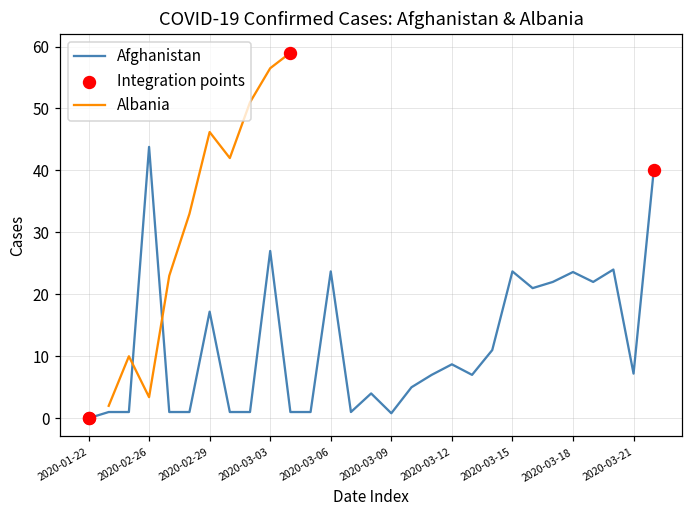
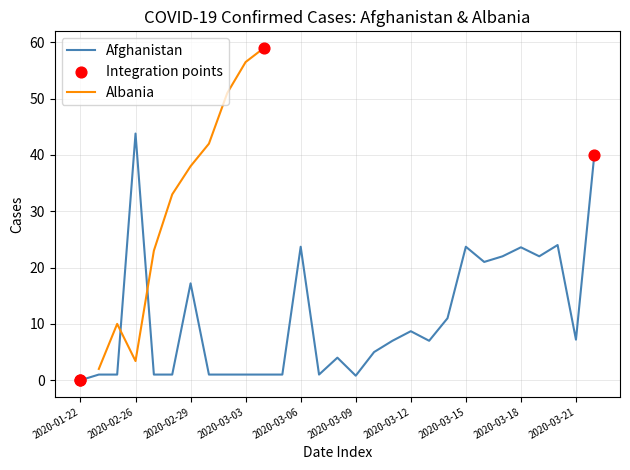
  {
    "Afghanistan": {
      "2020-02-26": 44,
      "2020-02-29": 17,
-     "2020-03-03": 27,
+     "2020-03-03": 1,
      "2020-03-06": 24,
      "2020-03-09": 1,
      "2020-03-12": 9,
      "2020-03-15": 24,
      "2020-03-18": 24,
      "2020-03-21": 7
    },
    "Albania": {
      "2020-02-26": 3,
-     "2020-02-29": 46,
+     "2020-02-29": 38,
      "2020-03-03": 57
    }
  }
